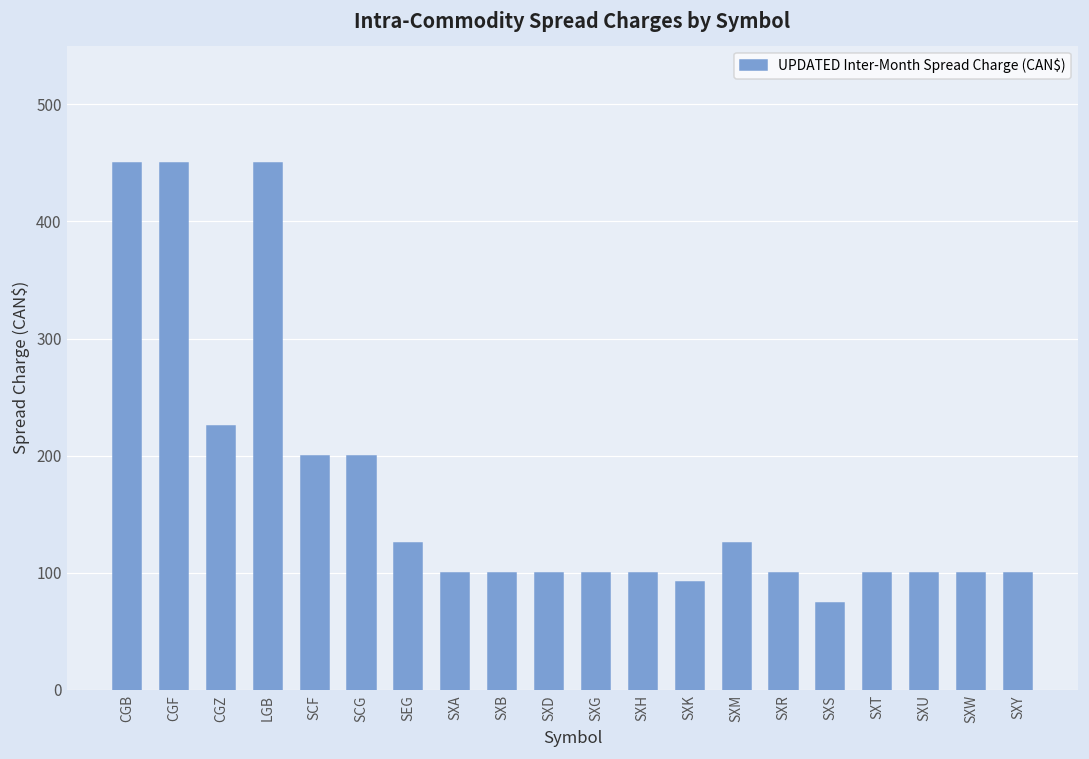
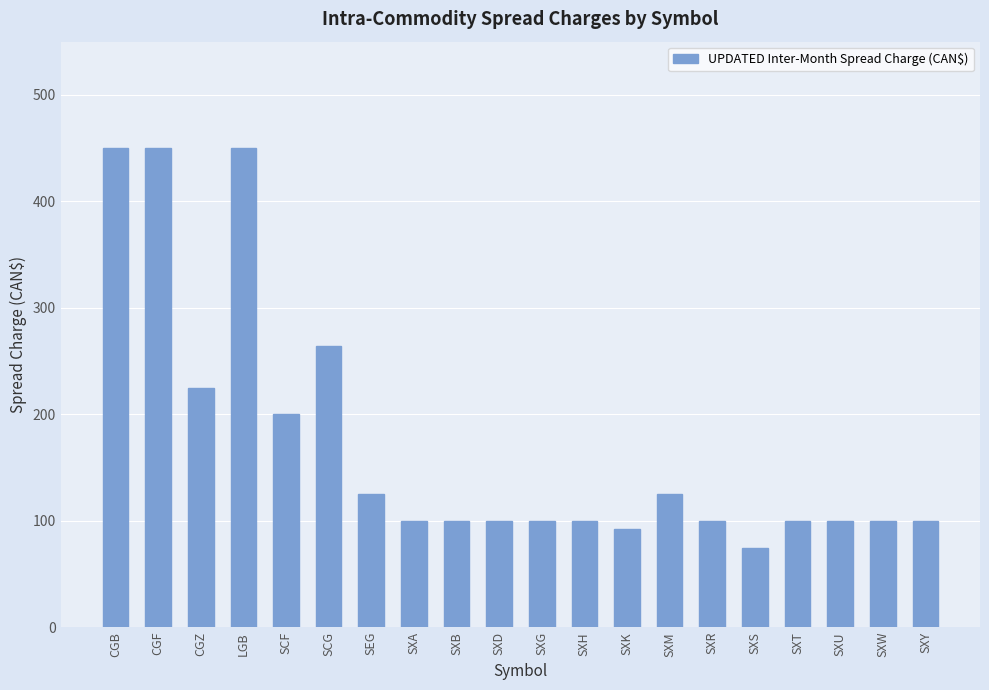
  {
    "CGB": 450,
    "CGF": 450,
    "CGZ": 225,
    "LGB": 450,
    "SCF": 200,
-   "SCG": 200,
+   "SCG": 264,
    "SEG": 125,
    "SXA": 100,
    "SXB": 100,
    "SXD": 100,
    "SXG": 100,
    "SXH": 100,
    "SXK": 92,
    "SXM": 125,
    "SXR": 100,
    "SXS": 74,
    "SXT": 100,
    "SXU": 100,
    "SXW": 100,
    "SXY": 100
  }
